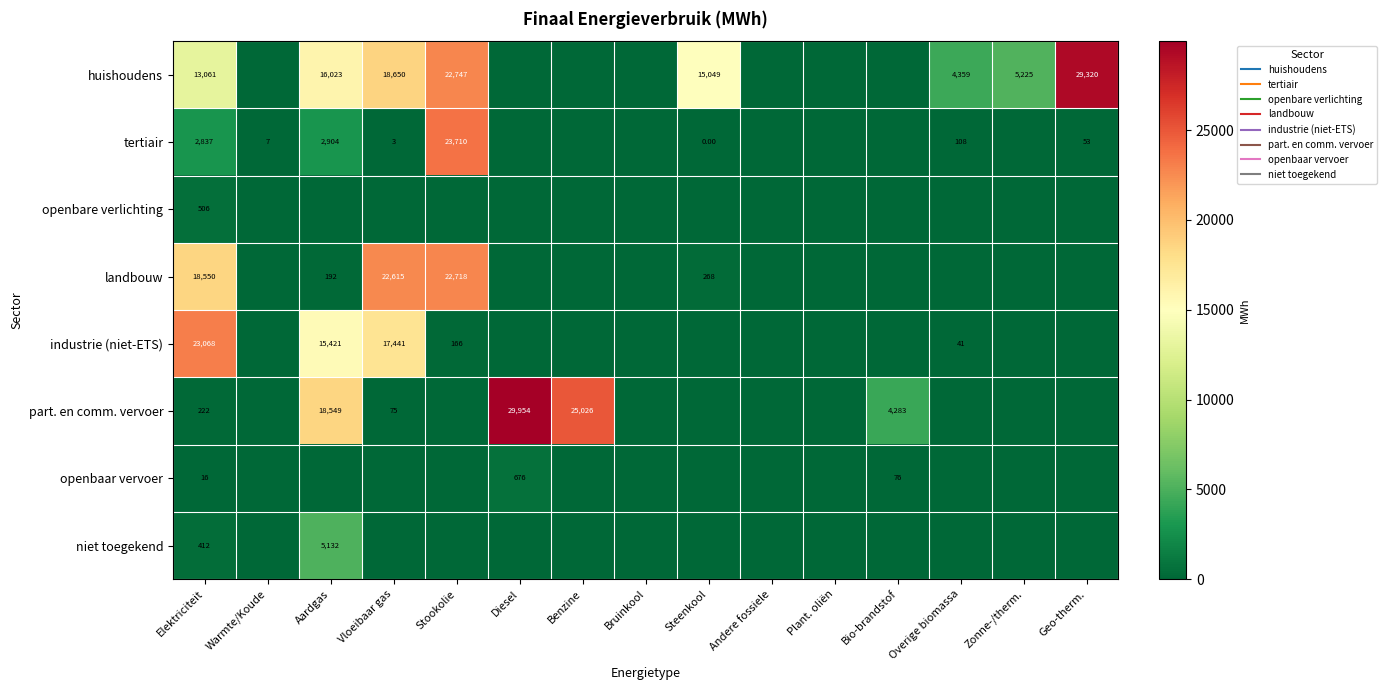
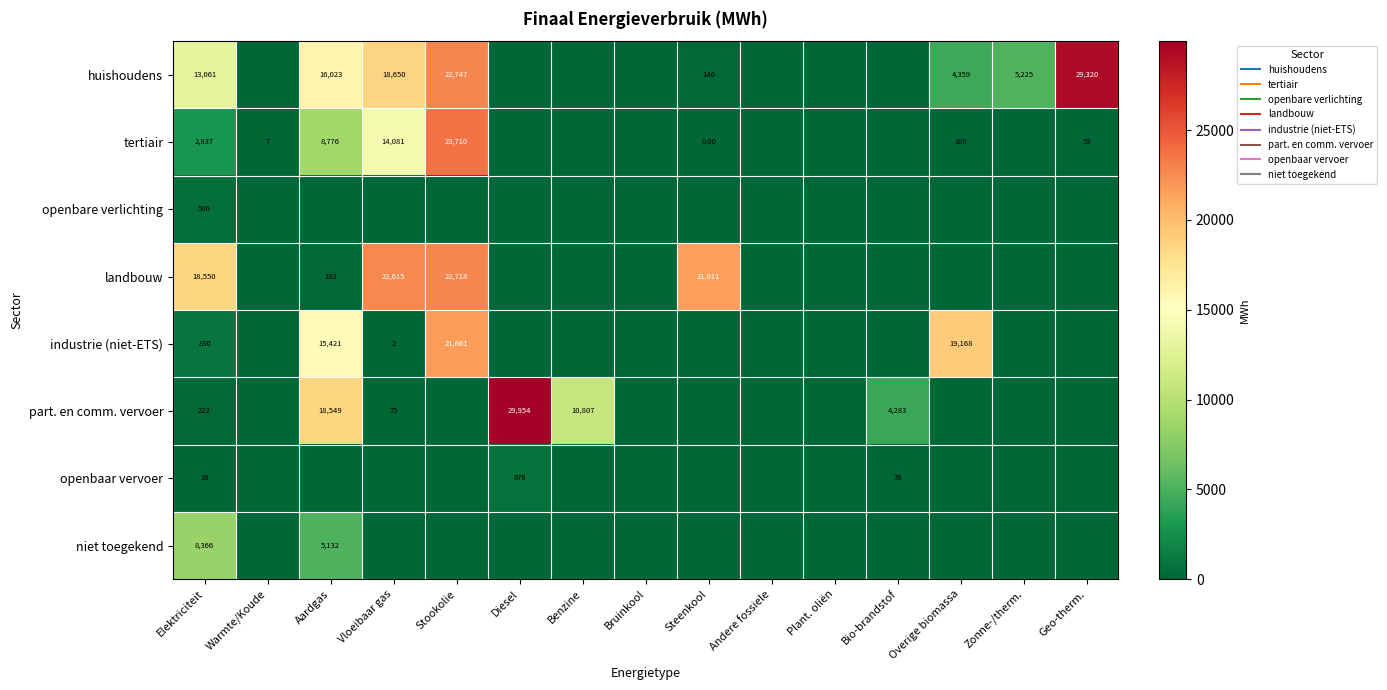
  {
    "huishoudens": {
      "Elektriciteit": "13,061",
      "Aardgas": "16,023",
      "Vloeibaar gas": "18,650",
      "Stookolie": "22,747",
-     "Steenkool": "15,049",
+     "Steenkool": "146",
      "Overige biomassa": "4,359",
      "Zonne-/therm.": "5,225",
      "Geo-therm.": "29,320"
    },
    "tertiair": {
      "Elektriciteit": "2,837",
      "Warmte/Koude": "7",
-     "Aardgas": "2,904",
-     "Vloeibaar gas": "3",
+     "Aardgas": "8,776",
+     "Vloeibaar gas": "14,081",
      "Stookolie": "23,710",
      "Steenkool": "0.00",
      "Overige biomassa": "108",
      "Geo-therm.": "53"
    },
    "openbare verlichting": {
      "Elektriciteit": "506"
    },
    "landbouw": {
      "Elektriciteit": "18,550",
      "Aardgas": "192",
      "Vloeibaar gas": "22,615",
      "Stookolie": "22,718",
-     "Steenkool": "268"
+     "Steenkool": "21,611"
    },
    "industrie (niet-ETS)": {
-     "Elektriciteit": "23,068",
+     "Elektriciteit": "830",
      "Aardgas": "15,421",
-     "Vloeibaar gas": "17,441",
-     "Stookolie": "166",
-     "Overige biomassa": "41"
+     "Vloeibaar gas": "2",
+     "Stookolie": "21,661",
+     "Overige biomassa": "19,168"
    },
    "part. en comm. vervoer": {
      "Elektriciteit": "222",
      "Aardgas": "18,549",
      "Vloeibaar gas": "75",
      "Diesel": "29,954",
-     "Benzine": "25,026",
+     "Benzine": "10,807",
      "Bio-brandstof": "4,283"
    },
    "openbaar vervoer": {
      "Elektriciteit": "16",
      "Diesel": "676",
      "Bio-brandstof": "76"
    },
    "niet toegekend": {
-     "Elektriciteit": "412",
+     "Elektriciteit": "8,366",
      "Aardgas": "5,132"
    }
  }
